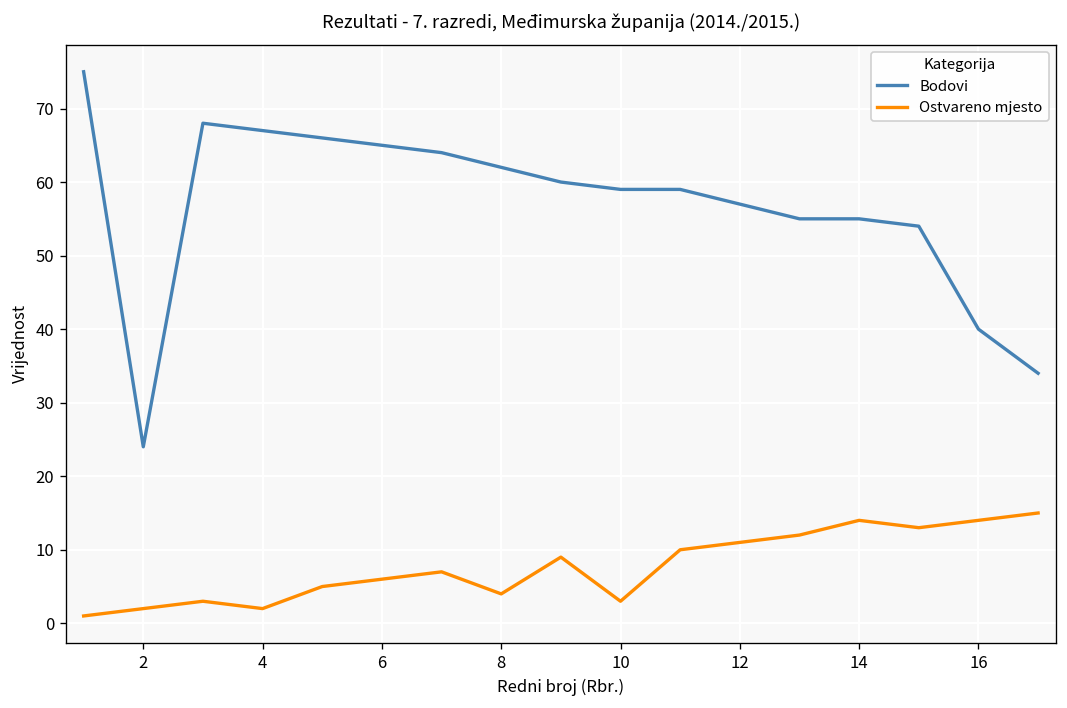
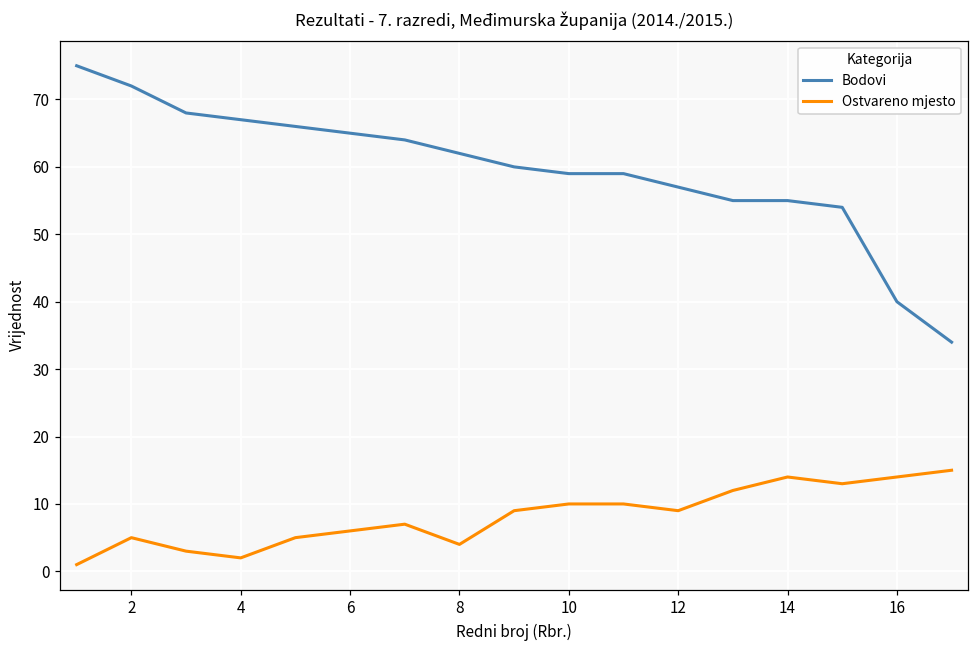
  {
    "Bodovi": {
-     "2": 24,
+     "2": 72,
      "4": 67,
      "6": 65,
      "8": 62,
      "10": 59,
      "12": 57,
      "14": 55,
      "16": 40
    },
    "Ostvareno mjesto": {
-     "2": 2,
+     "2": 5,
      "4": 2,
      "6": 6,
      "8": 4,
-     "10": 3,
-     "12": 11,
+     "10": 10,
+     "12": 9,
      "14": 14,
      "16": 14
    }
  }
